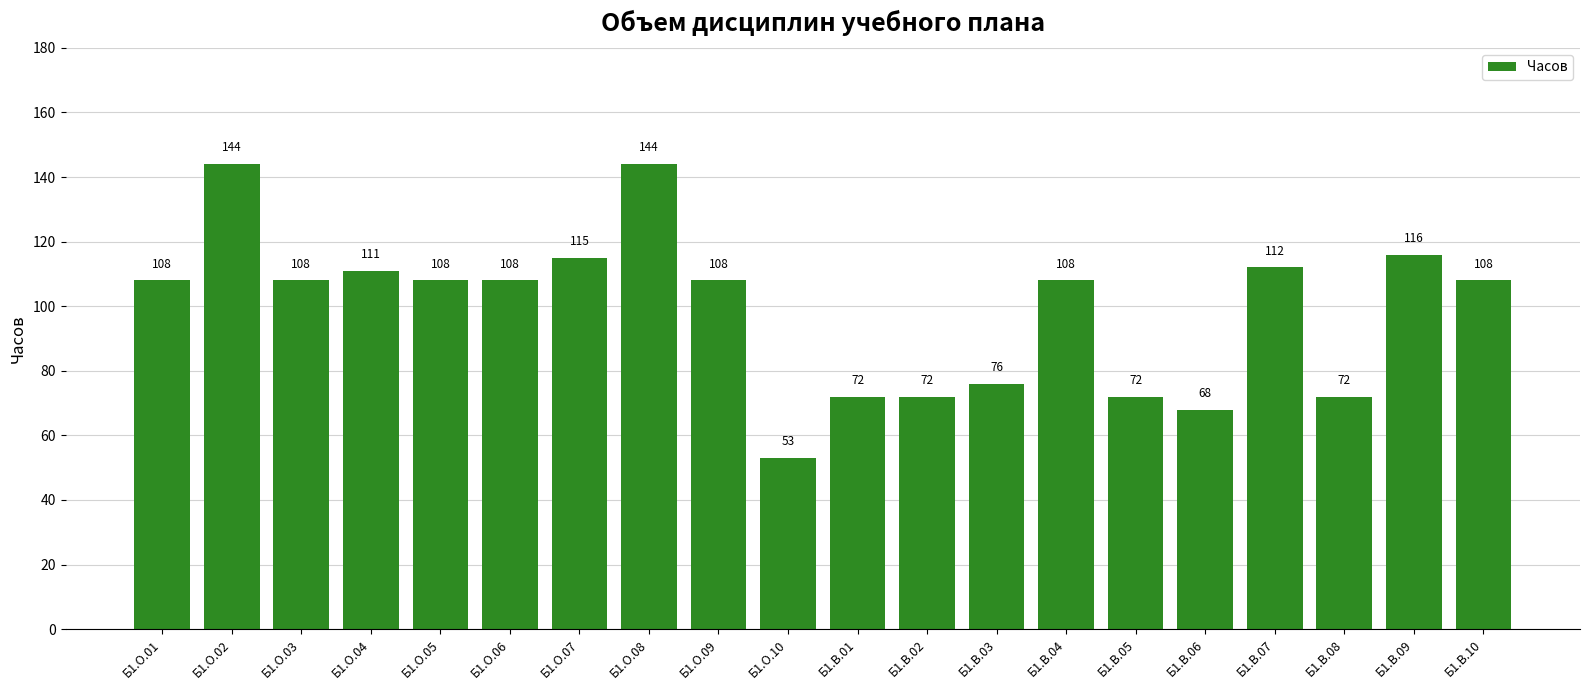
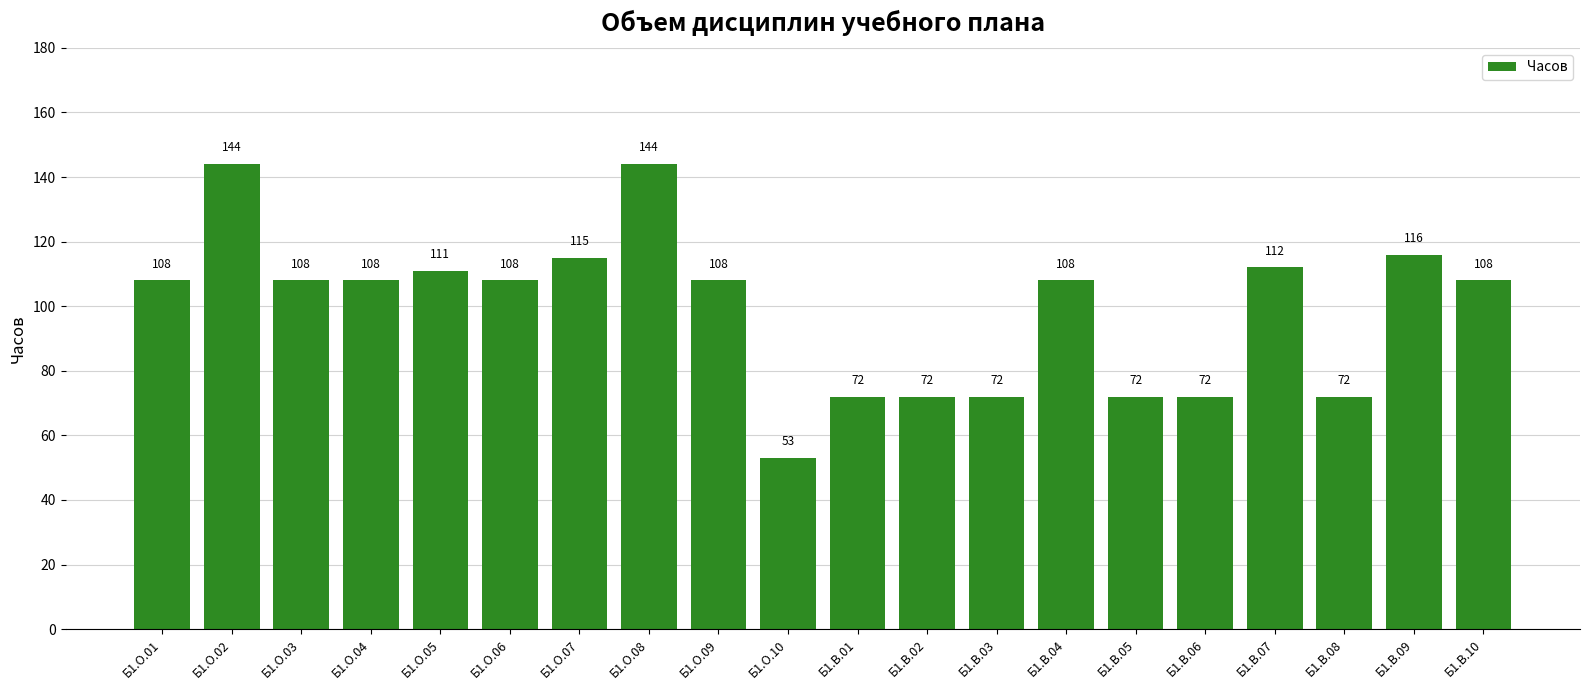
  {
    "Б1.О.01": 108,
    "Б1.О.02": 144,
    "Б1.О.03": 108,
-   "Б1.О.04": 111,
-   "Б1.О.05": 108,
+   "Б1.О.04": 108,
+   "Б1.О.05": 111,
    "Б1.О.06": 108,
    "Б1.О.07": 115,
    "Б1.О.08": 144,
    "Б1.О.09": 108,
    "Б1.О.10": 53,
    "Б1.В.01": 72,
    "Б1.В.02": 72,
-   "Б1.В.03": 76,
+   "Б1.В.03": 72,
    "Б1.В.04": 108,
    "Б1.В.05": 72,
-   "Б1.В.06": 68,
+   "Б1.В.06": 72,
    "Б1.В.07": 112,
    "Б1.В.08": 72,
    "Б1.В.09": 116,
    "Б1.В.10": 108
  }
